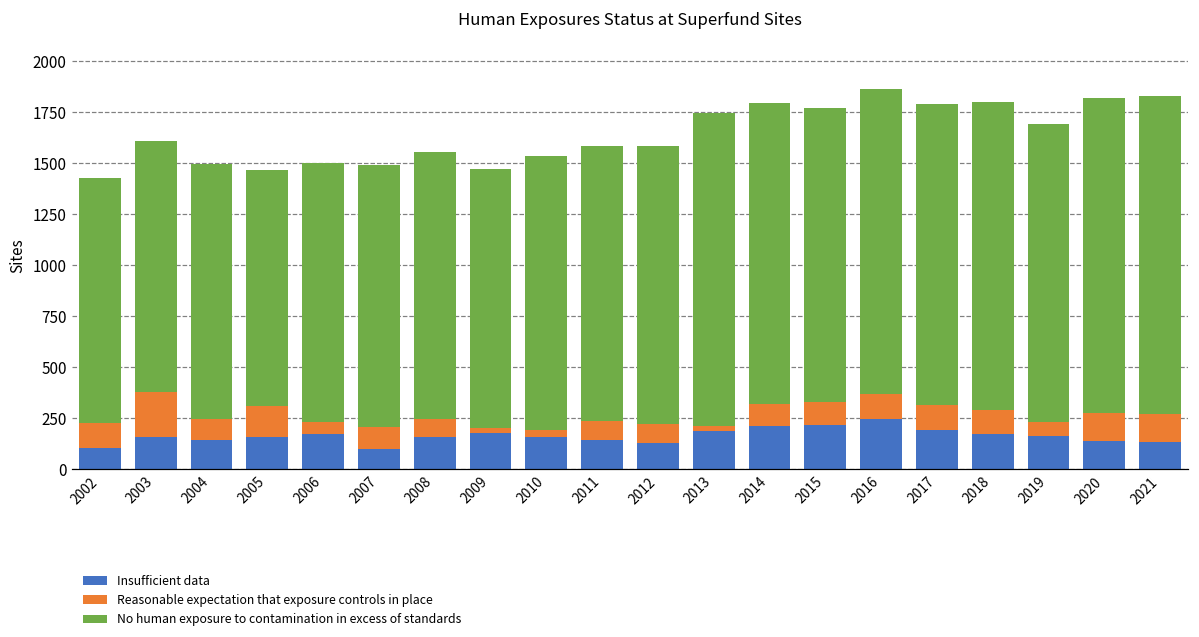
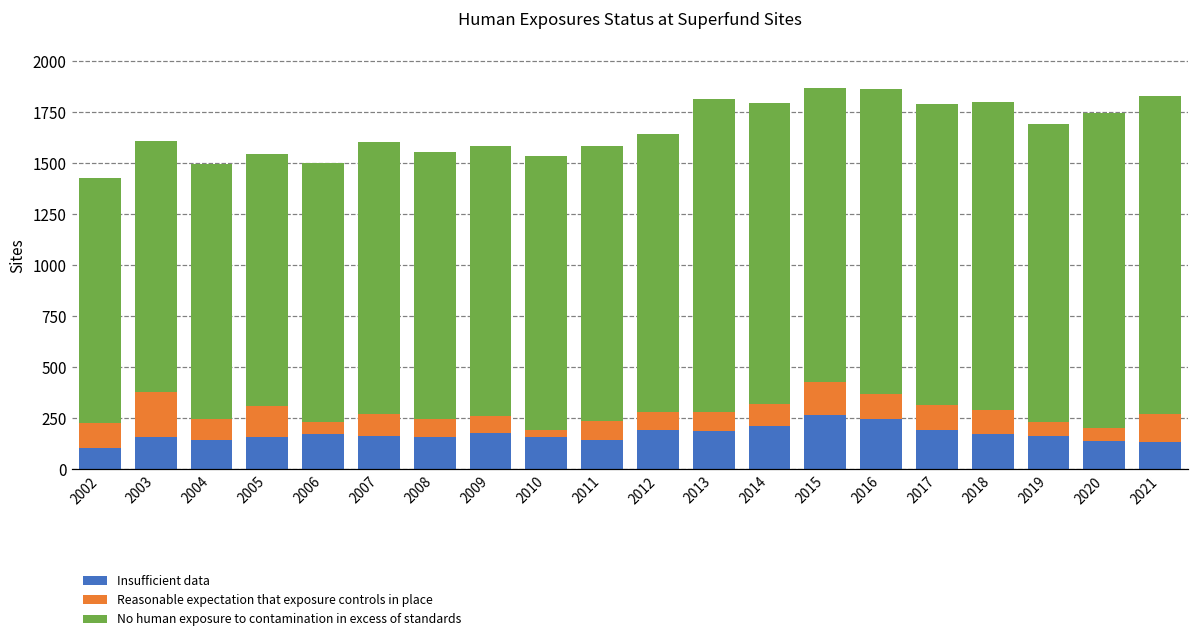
  {
    "Insufficient data": {
      "2002": 110,
      "2003": 160,
      "2004": 150,
      "2005": 160,
      "2006": 170,
-     "2007": 100,
+     "2007": 160,
      "2008": 160,
      "2009": 180,
      "2010": 160,
      "2011": 150,
-     "2012": 130,
+     "2012": 190,
      "2013": 190,
      "2014": 210,
-     "2015": 220,
+     "2015": 270,
      "2016": 250,
      "2017": 190,
      "2018": 170,
      "2019": 160,
      "2020": 140,
      "2021": 140
    },
    "Reasonable expectation that exposure controls in place": {
      "2002": 120,
      "2003": 220,
      "2004": 100,
      "2005": 150,
      "2006": 60,
      "2007": 110,
      "2008": 90,
-     "2009": 30,
+     "2009": 80,
      "2010": 30,
      "2011": 90,
      "2012": 90,
-     "2013": 20,
+     "2013": 100,
      "2014": 110,
-     "2015": 110,
+     "2015": 160,
      "2016": 120,
      "2017": 120,
      "2018": 120,
      "2019": 70,
-     "2020": 140,
+     "2020": 60,
      "2021": 140
    },
    "No human exposure to contamination in excess of standards": {
      "2002": 1200,
      "2003": 1230,
      "2004": 1250,
-     "2005": 1160,
+     "2005": 1240,
      "2006": 1270,
-     "2007": 1280,
+     "2007": 1330,
      "2008": 1310,
-     "2009": 1270,
+     "2009": 1320,
      "2010": 1340,
      "2011": 1350,
      "2012": 1360,
      "2013": 1530,
      "2014": 1480,
      "2015": 1440,
      "2016": 1490,
      "2017": 1480,
      "2018": 1510,
      "2019": 1460,
      "2020": 1540,
      "2021": 1560
    }
  }
